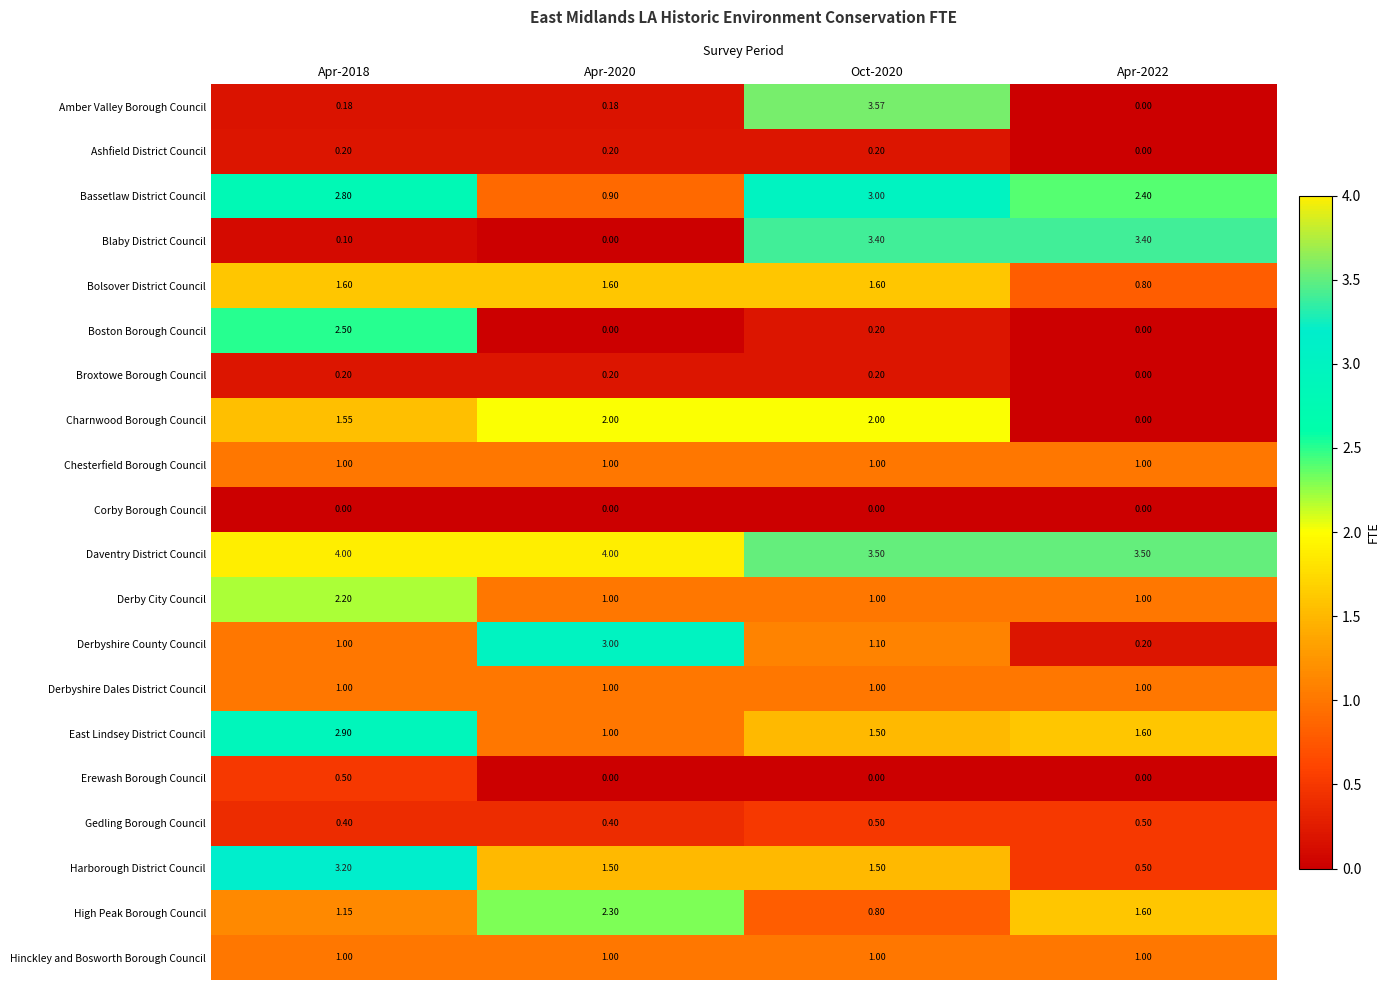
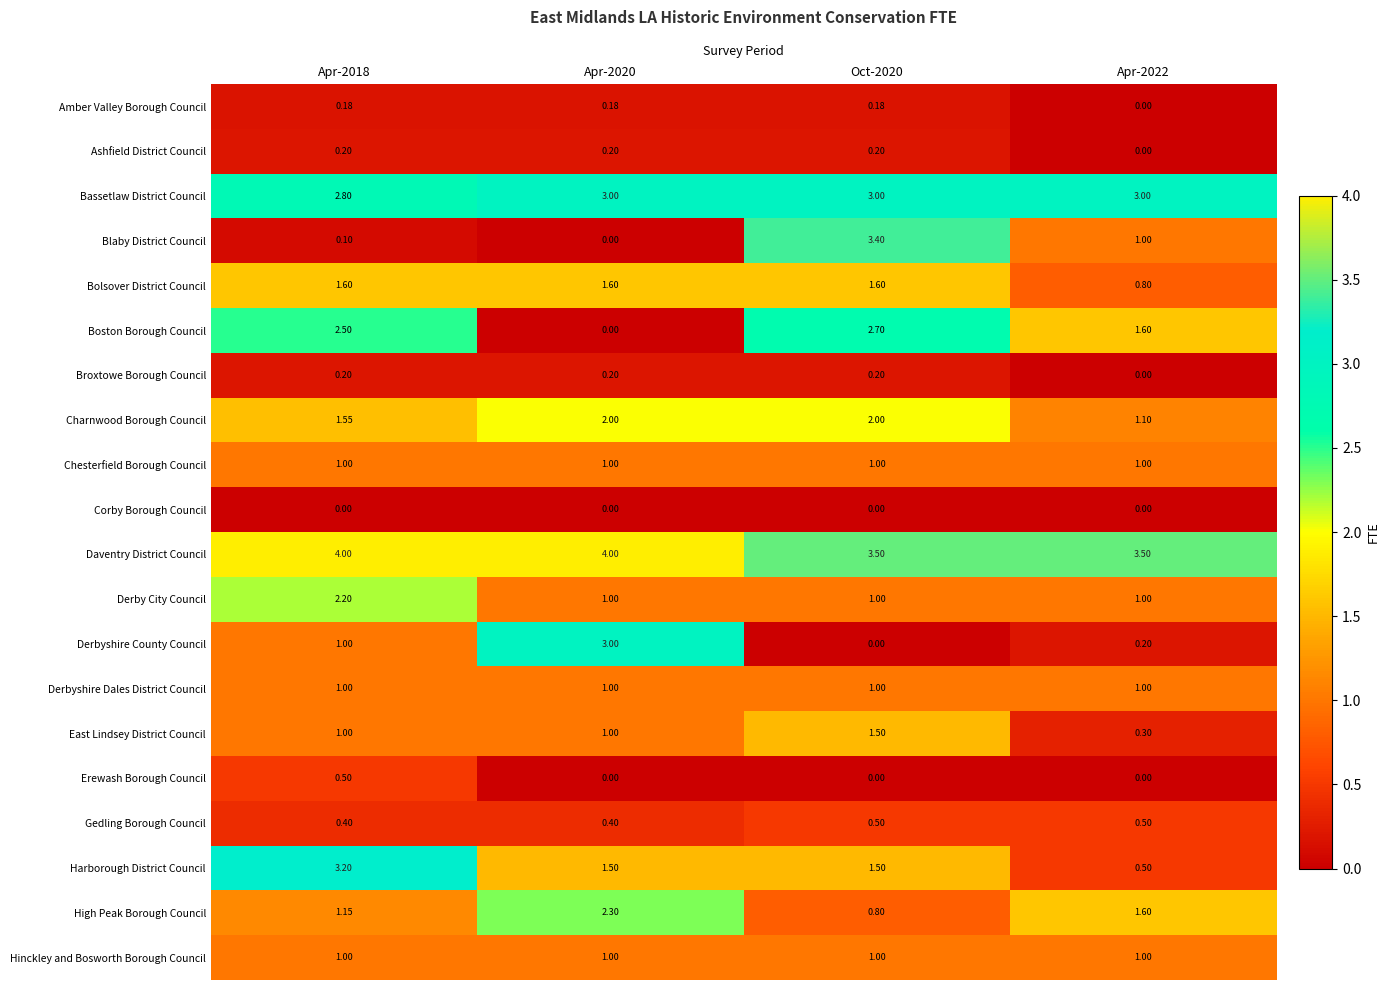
  {
    "Amber Valley Borough Council": {
      "Apr-2018": 0.18,
      "Apr-2020": 0.18,
-     "Oct-2020": 3.57,
+     "Oct-2020": 0.18,
      "Apr-2022": 0.00
    },
    "Ashfield District Council": {
      "Apr-2018": 0.20,
      "Apr-2020": 0.20,
      "Oct-2020": 0.20,
      "Apr-2022": 0.00
    },
    "Bassetlaw District Council": {
      "Apr-2018": 2.80,
-     "Apr-2020": 0.90,
+     "Apr-2020": 3.00,
      "Oct-2020": 3.00,
-     "Apr-2022": 2.40
+     "Apr-2022": 3.00
    },
    "Blaby District Council": {
      "Apr-2018": 0.10,
      "Apr-2020": 0.00,
      "Oct-2020": 3.40,
-     "Apr-2022": 3.40
+     "Apr-2022": 1.00
    },
    "Bolsover District Council": {
      "Apr-2018": 1.60,
      "Apr-2020": 1.60,
      "Oct-2020": 1.60,
      "Apr-2022": 0.80
    },
    "Boston Borough Council": {
      "Apr-2018": 2.50,
      "Apr-2020": 0.00,
-     "Oct-2020": 0.20,
-     "Apr-2022": 0.00
+     "Oct-2020": 2.70,
+     "Apr-2022": 1.60
    },
    "Broxtowe Borough Council": {
      "Apr-2018": 0.20,
      "Apr-2020": 0.20,
      "Oct-2020": 0.20,
      "Apr-2022": 0.00
    },
    "Charnwood Borough Council": {
      "Apr-2018": 1.55,
      "Apr-2020": 2.00,
      "Oct-2020": 2.00,
-     "Apr-2022": 0.00
+     "Apr-2022": 1.10
    },
    "Chesterfield Borough Council": {
      "Apr-2018": 1.00,
      "Apr-2020": 1.00,
      "Oct-2020": 1.00,
      "Apr-2022": 1.00
    },
    "Corby Borough Council": {
      "Apr-2018": 0.00,
      "Apr-2020": 0.00,
      "Oct-2020": 0.00,
      "Apr-2022": 0.00
    },
    "Daventry District Council": {
      "Apr-2018": 4.00,
      "Apr-2020": 4.00,
      "Oct-2020": 3.50,
      "Apr-2022": 3.50
    },
    "Derby City Council": {
      "Apr-2018": 2.20,
      "Apr-2020": 1.00,
      "Oct-2020": 1.00,
      "Apr-2022": 1.00
    },
    "Derbyshire County Council": {
      "Apr-2018": 1.00,
      "Apr-2020": 3.00,
-     "Oct-2020": 1.10,
+     "Oct-2020": 0.00,
      "Apr-2022": 0.20
    },
    "Derbyshire Dales District Council": {
      "Apr-2018": 1.00,
      "Apr-2020": 1.00,
      "Oct-2020": 1.00,
      "Apr-2022": 1.00
    },
    "East Lindsey District Council": {
-     "Apr-2018": 2.90,
+     "Apr-2018": 1.00,
      "Apr-2020": 1.00,
      "Oct-2020": 1.50,
-     "Apr-2022": 1.60
+     "Apr-2022": 0.30
    },
    "Erewash Borough Council": {
      "Apr-2018": 0.50,
      "Apr-2020": 0.00,
      "Oct-2020": 0.00,
      "Apr-2022": 0.00
    },
    "Gedling Borough Council": {
      "Apr-2018": 0.40,
      "Apr-2020": 0.40,
      "Oct-2020": 0.50,
      "Apr-2022": 0.50
    },
    "Harborough District Council": {
      "Apr-2018": 3.20,
      "Apr-2020": 1.50,
      "Oct-2020": 1.50,
      "Apr-2022": 0.50
    },
    "High Peak Borough Council": {
      "Apr-2018": 1.15,
      "Apr-2020": 2.30,
      "Oct-2020": 0.80,
      "Apr-2022": 1.60
    },
    "Hinckley and Bosworth Borough Council": {
      "Apr-2018": 1.00,
      "Apr-2020": 1.00,
      "Oct-2020": 1.00,
      "Apr-2022": 1.00
    }
  }
